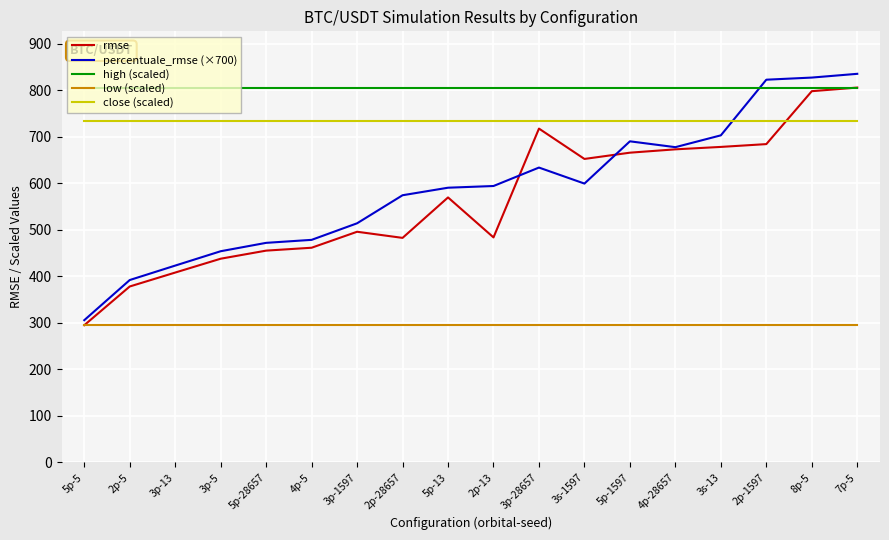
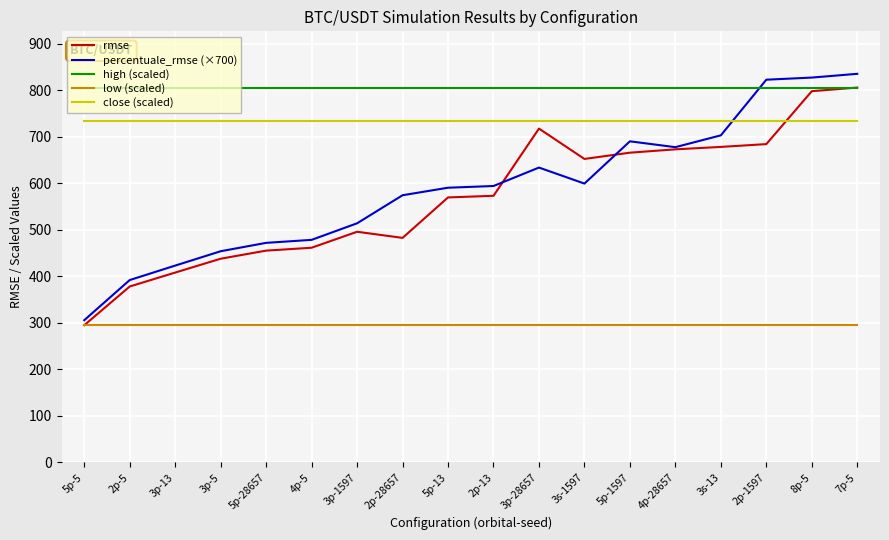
  {
    "rmse": {
      "2p-5": 380,
      "3p-13": 410,
      "3p-5": 440,
      "5p-28657": 460,
      "4p-5": 460,
      "3p-1597": 500,
      "2p-28657": 480,
      "5p-13": 570,
-     "2p-13": 480,
+     "2p-13": 570,
      "3p-28657": 720,
      "3s-1597": 650,
      "5p-1597": 670,
      "3s-13": 680,
      "2p-1597": 680,
      "8p-5": 800
    },
    "percentuale_rmse (×700)": {
      "5p-5": 310,
      "2p-5": 390,
      "3p-13": 420,
      "3p-5": 450,
      "5p-28657": 470,
      "4p-5": 480,
      "3p-1597": 510,
      "2p-28657": 570,
      "5p-13": 590,
      "2p-13": 590,
      "3p-28657": 630,
      "3s-1597": 600,
      "5p-1597": 690,
      "3s-13": 700,
      "2p-1597": 820,
      "8p-5": 830,
      "7p-5": 840
    },
    "high (scaled)": {
      "5p-28657": 810,
      "4p-5": 810,
      "3p-1597": 810,
      "2p-28657": 810,
      "5p-13": 810,
      "2p-13": 810,
      "3p-28657": 810,
      "3s-1597": 810,
      "5p-1597": 810,
      "4p-28657": 810,
      "3s-13": 810,
      "2p-1597": 810,
      "8p-5": 810
    },
    "low (scaled)": {
      "2p-5": 300,
      "3p-13": 300,
      "3p-5": 300,
      "5p-28657": 300,
      "4p-5": 300,
      "3p-1597": 300,
      "2p-28657": 300,
      "5p-13": 300,
      "2p-13": 300,
      "3p-28657": 300,
      "3s-1597": 300,
      "5p-1597": 300,
      "4p-28657": 300,
      "3s-13": 300,
      "2p-1597": 300,
      "8p-5": 300,
      "7p-5": 300
    },
    "close (scaled)": {
      "5p-5": 730,
      "2p-5": 730,
      "3p-13": 730,
      "3p-5": 730,
      "5p-28657": 730,
      "4p-5": 730,
      "3p-1597": 730,
      "2p-28657": 730,
      "5p-13": 730,
      "2p-13": 730,
      "3p-28657": 730,
      "3s-1597": 730,
      "5p-1597": 730,
      "4p-28657": 730,
      "3s-13": 730,
      "2p-1597": 730,
      "8p-5": 730,
      "7p-5": 730
    }
  }
